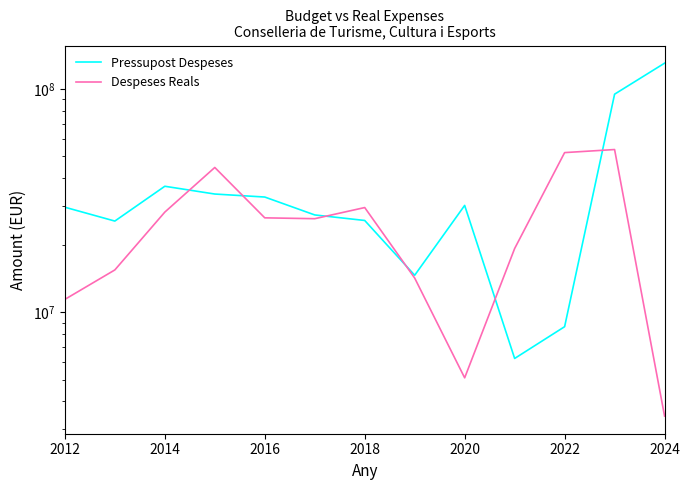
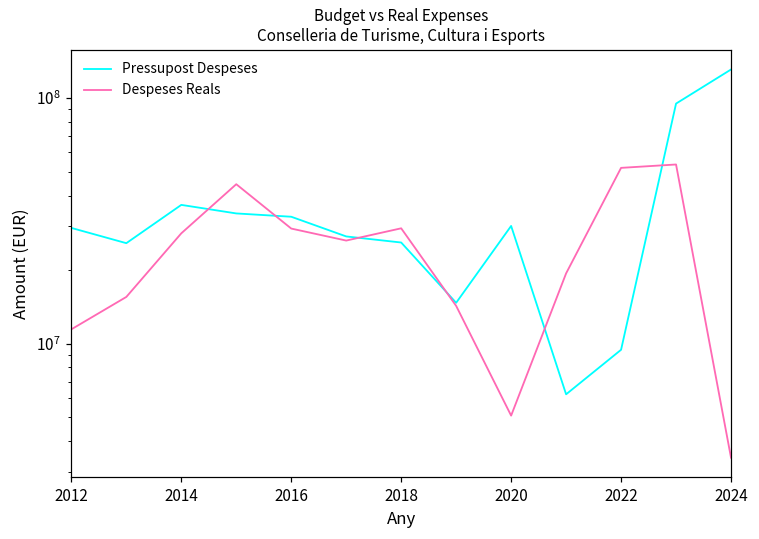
  {
    "Pressupost Despeses": {
      "2012": 30000000,
      "2014": 37000000,
      "2016": 33000000,
      "2018": 26000000,
      "2020": 30000000,
-     "2022": 8600000,
+     "2022": 9400000,
      "2024": 130000000
    },
    "Despeses Reals": {
      "2012": 11000000,
      "2014": 28000000,
-     "2016": 26000000,
+     "2016": 29000000,
      "2018": 29000000,
      "2020": 5100000,
      "2022": 52000000,
      "2024": 3400000
    }
  }
